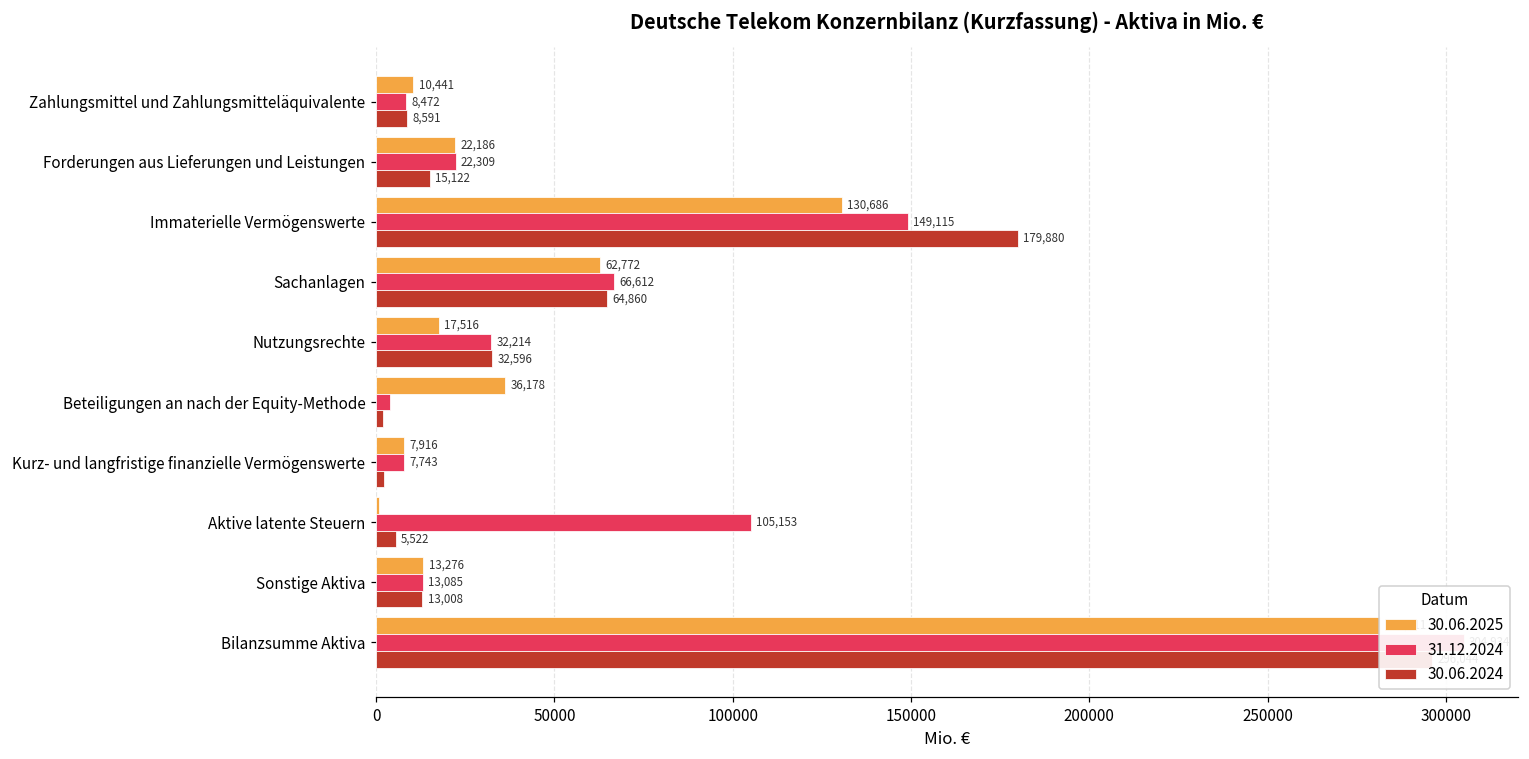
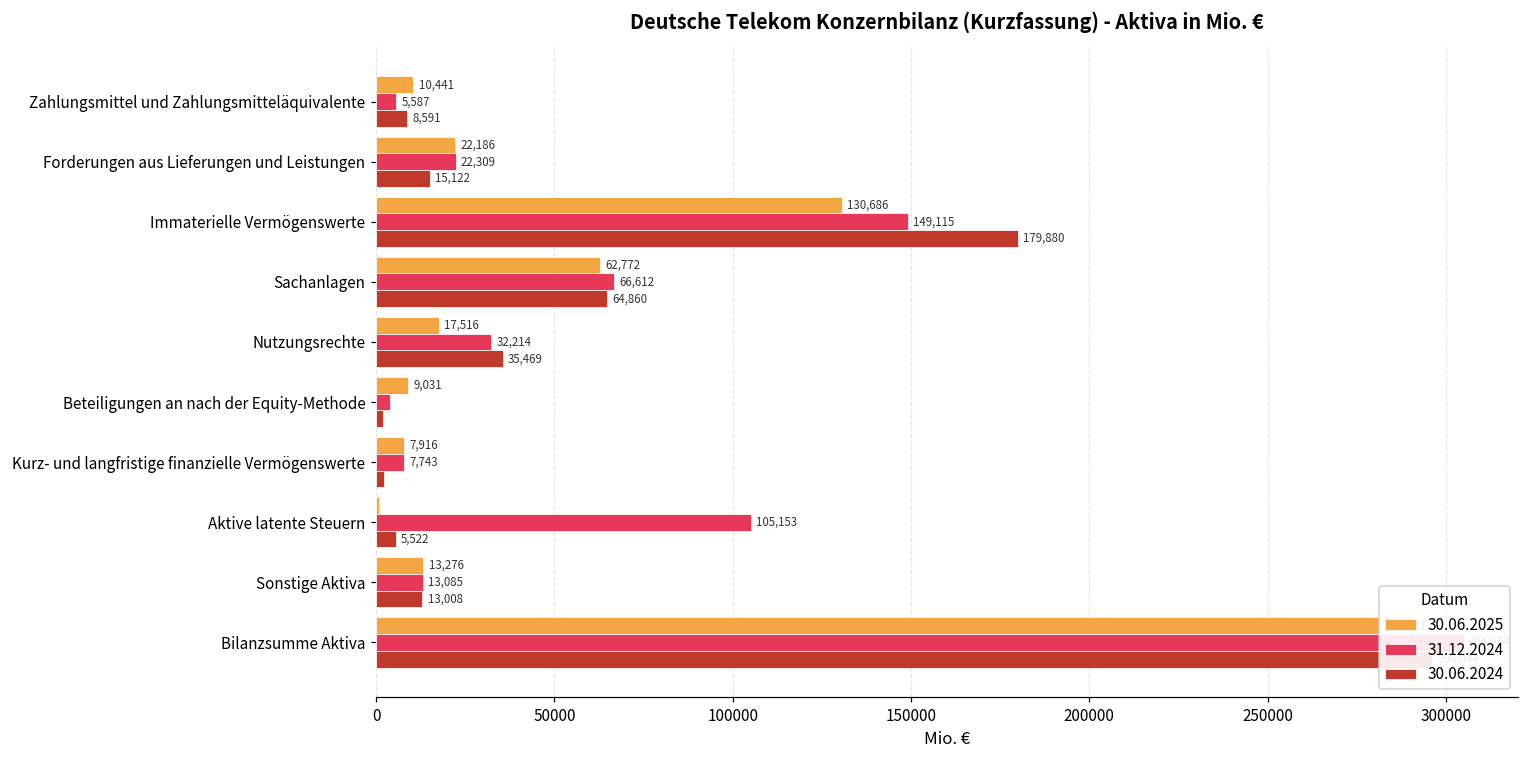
  {
    "30.06.2025": {
      "Zahlungsmittel und Zahlungsmitteläquivalente": "10,441",
      "Forderungen aus Lieferungen und Leistungen": "22,186",
      "Immaterielle Vermögenswerte": "130,686",
      "Sachanlagen": "62,772",
      "Nutzungsrechte": "17,516",
-     "Beteiligungen an nach der Equity-Methode": "36,178",
+     "Beteiligungen an nach der Equity-Methode": "9,031",
      "Kurz- und langfristige finanzielle Vermögenswerte": "7,916",
      "Sonstige Aktiva": "13,276"
    },
    "31.12.2024": {
-     "Zahlungsmittel und Zahlungsmitteläquivalente": "8,472",
+     "Zahlungsmittel und Zahlungsmitteläquivalente": "5,587",
      "Forderungen aus Lieferungen und Leistungen": "22,309",
      "Immaterielle Vermögenswerte": "149,115",
      "Sachanlagen": "66,612",
      "Nutzungsrechte": "32,214",
      "Kurz- und langfristige finanzielle Vermögenswerte": "7,743",
      "Aktive latente Steuern": "105,153",
      "Sonstige Aktiva": "13,085"
    },
    "30.06.2024": {
      "Zahlungsmittel und Zahlungsmitteläquivalente": "8,591",
      "Forderungen aus Lieferungen und Leistungen": "15,122",
      "Immaterielle Vermögenswerte": "179,880",
      "Sachanlagen": "64,860",
-     "Nutzungsrechte": "32,596",
+     "Nutzungsrechte": "35,469",
      "Aktive latente Steuern": "5,522",
      "Sonstige Aktiva": "13,008"
    }
  }
